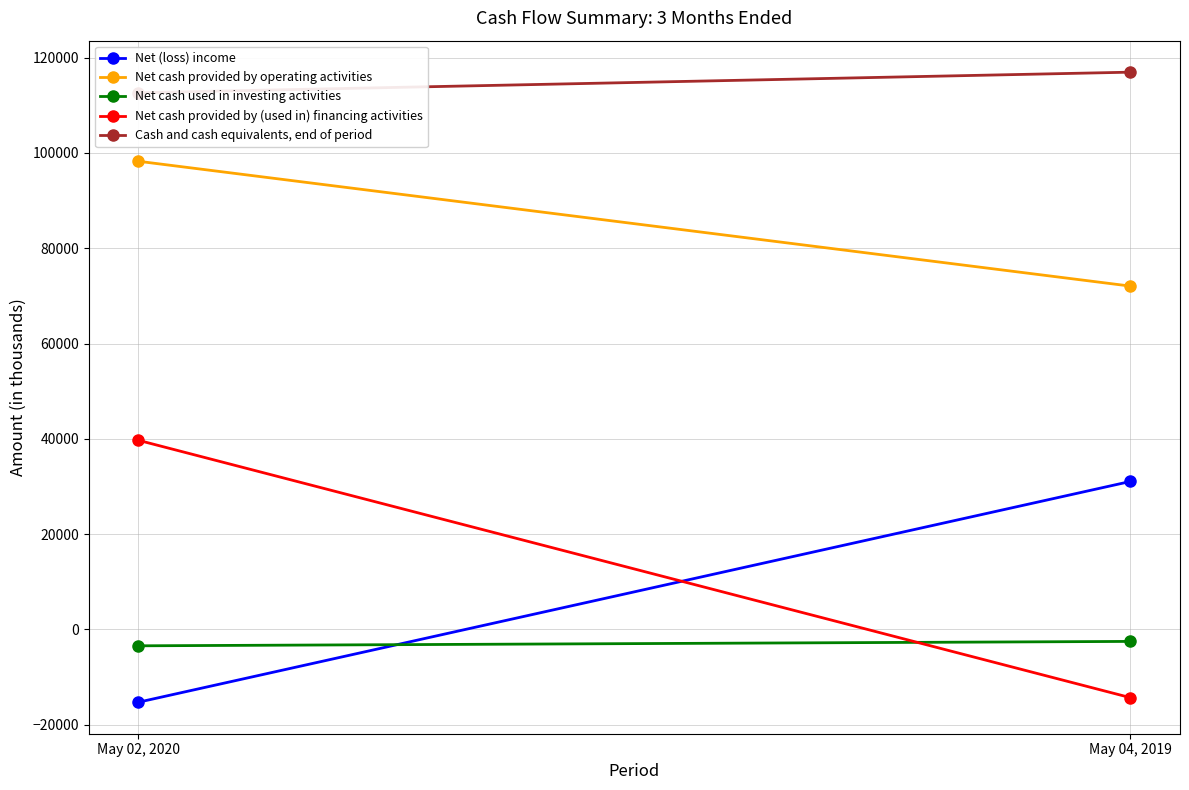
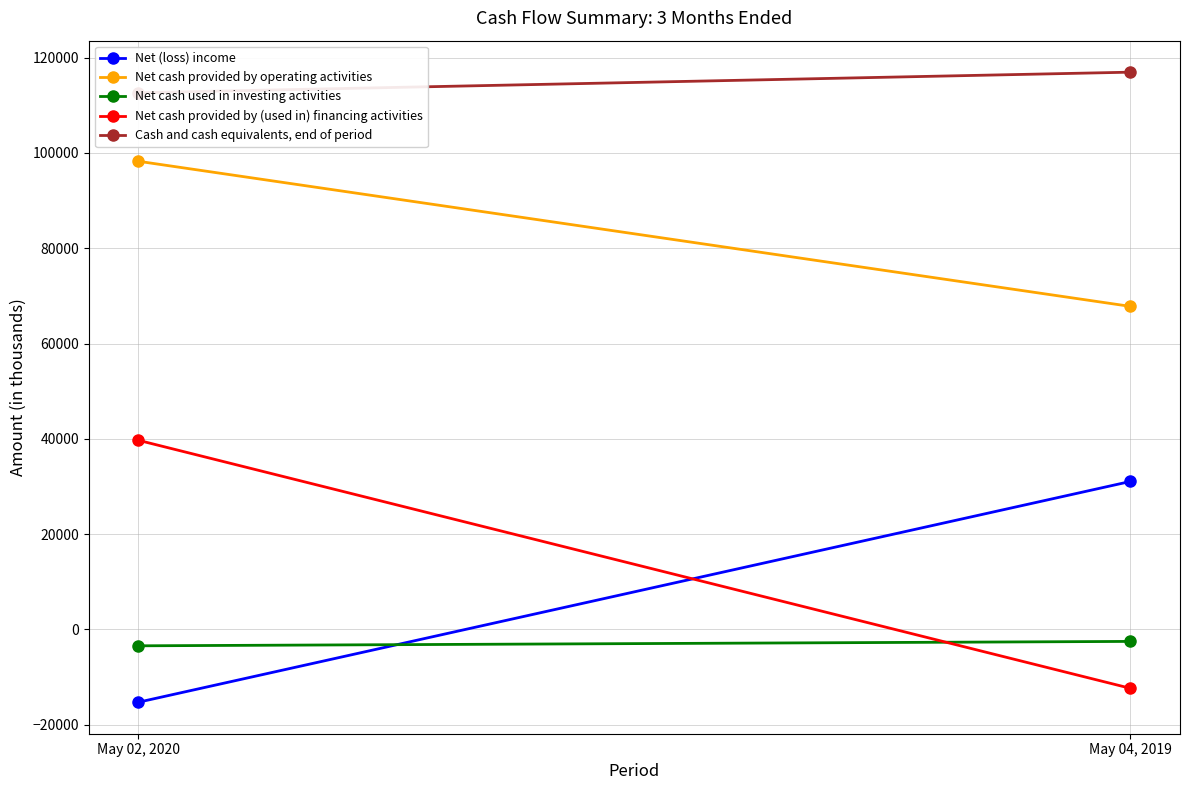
  {
    "Net (loss) income": {
      "May 02, 2020": -15000,
      "May 04, 2019": 31000
    },
    "Net cash provided by operating activities": {
      "May 02, 2020": 98000,
-     "May 04, 2019": 72000
+     "May 04, 2019": 68000
    },
    "Net cash used in investing activities": {
      "May 02, 2020": -3000,
      "May 04, 2019": -3000
    },
    "Net cash provided by (used in) financing activities": {
      "May 02, 2020": 40000,
-     "May 04, 2019": -14000
+     "May 04, 2019": -12000
    },
    "Cash and cash equivalents, end of period": {
      "May 04, 2019": 117000
    }
  }
